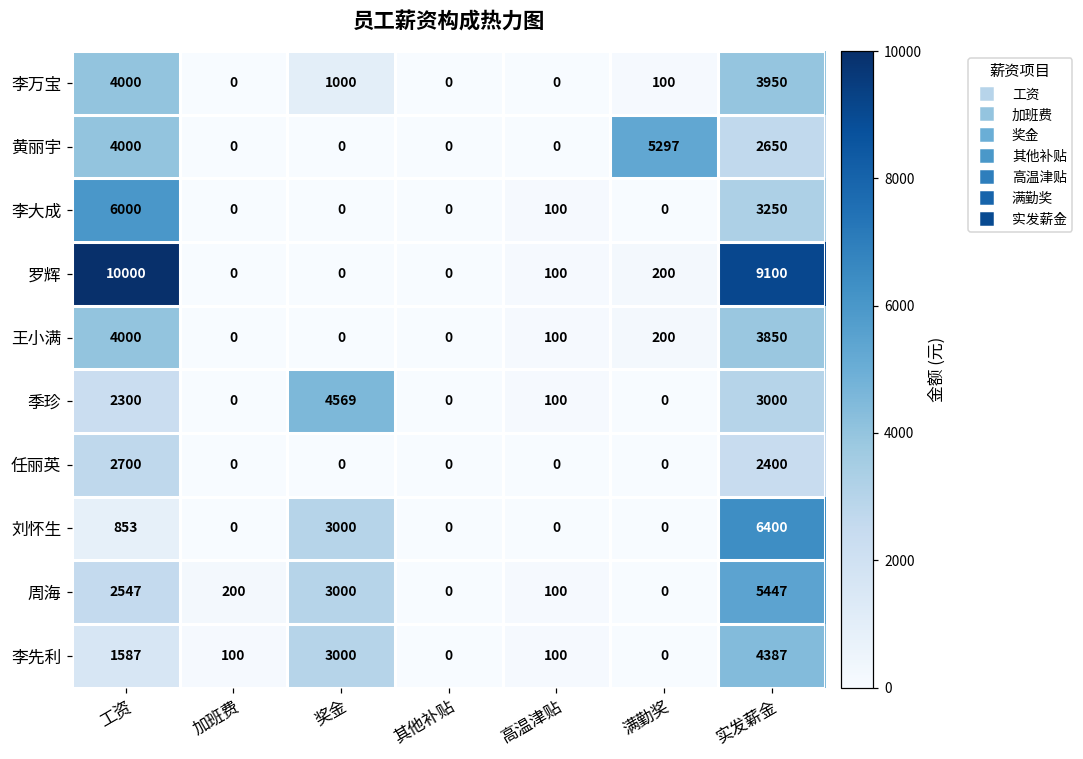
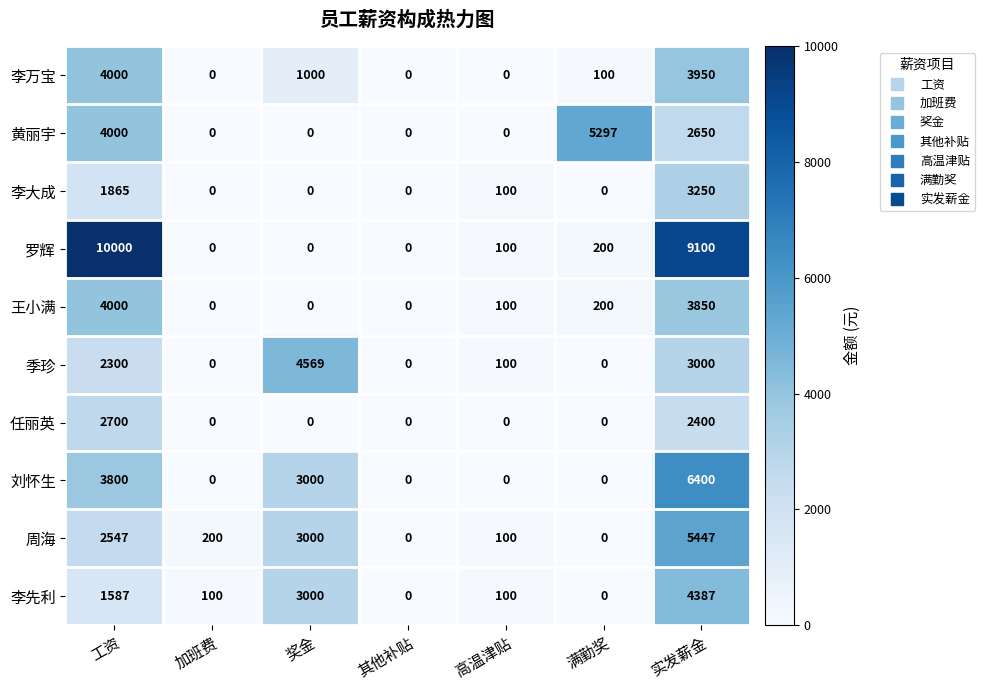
  {
    "李万宝": {
      "工资": 4000,
      "加班费": 0,
      "奖金": 1000,
      "其他补贴": 0,
      "高温津贴": 0,
      "满勤奖": 100,
      "实发薪金": 3950
    },
    "黄丽宇": {
      "工资": 4000,
      "加班费": 0,
      "奖金": 0,
      "其他补贴": 0,
      "高温津贴": 0,
      "满勤奖": 5297,
      "实发薪金": 2650
    },
    "李大成": {
-     "工资": 6000,
+     "工资": 1865,
      "加班费": 0,
      "奖金": 0,
      "其他补贴": 0,
      "高温津贴": 100,
      "满勤奖": 0,
      "实发薪金": 3250
    },
    "罗辉": {
      "工资": 10000,
      "加班费": 0,
      "奖金": 0,
      "其他补贴": 0,
      "高温津贴": 100,
      "满勤奖": 200,
      "实发薪金": 9100
    },
    "王小满": {
      "工资": 4000,
      "加班费": 0,
      "奖金": 0,
      "其他补贴": 0,
      "高温津贴": 100,
      "满勤奖": 200,
      "实发薪金": 3850
    },
    "季珍": {
      "工资": 2300,
      "加班费": 0,
      "奖金": 4569,
      "其他补贴": 0,
      "高温津贴": 100,
      "满勤奖": 0,
      "实发薪金": 3000
    },
    "任丽英": {
      "工资": 2700,
      "加班费": 0,
      "奖金": 0,
      "其他补贴": 0,
      "高温津贴": 0,
      "满勤奖": 0,
      "实发薪金": 2400
    },
    "刘怀生": {
-     "工资": 853,
+     "工资": 3800,
      "加班费": 0,
      "奖金": 3000,
      "其他补贴": 0,
      "高温津贴": 0,
      "满勤奖": 0,
      "实发薪金": 6400
    },
    "周海": {
      "工资": 2547,
      "加班费": 200,
      "奖金": 3000,
      "其他补贴": 0,
      "高温津贴": 100,
      "满勤奖": 0,
      "实发薪金": 5447
    },
    "李先利": {
      "工资": 1587,
      "加班费": 100,
      "奖金": 3000,
      "其他补贴": 0,
      "高温津贴": 100,
      "满勤奖": 0,
      "实发薪金": 4387
    }
  }
